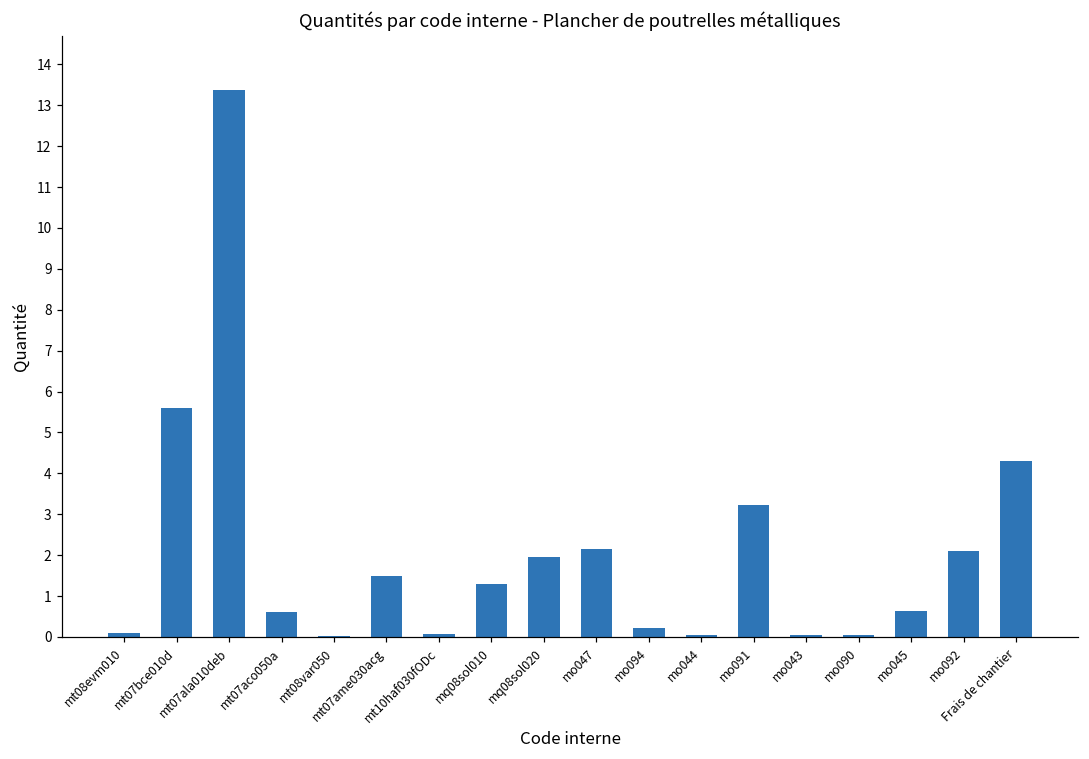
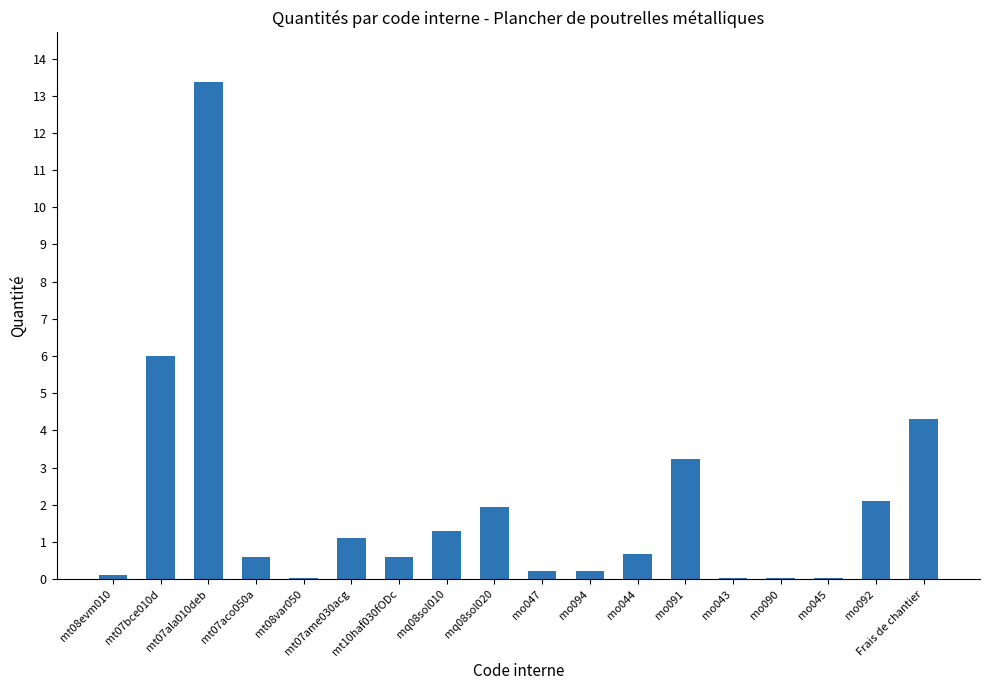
  {
    "mt08evm010": 0.1,
-   "mt07bce010d": 5.6,
+   "mt07bce010d": 6.0,
    "mt07ala010deb": 13.4,
    "mt07aco050a": 0.6,
-   "mt07ame030acg": 1.5,
-   "mt10haf030fODc": 0.1,
+   "mt07ame030acg": 1.1,
+   "mt10haf030fODc": 0.6,
    "mq08sol010": 1.3,
    "mq08sol020": 1.9,
-   "mo047": 2.2,
+   "mo047": 0.2,
    "mo094": 0.2,
-   "mo044": 0.1,
+   "mo044": 0.7,
    "mo091": 3.2,
-   "mo045": 0.6,
+   "mo045": 0.0,
    "mo092": 2.1,
    "Frais de chantier": 4.3
  }
